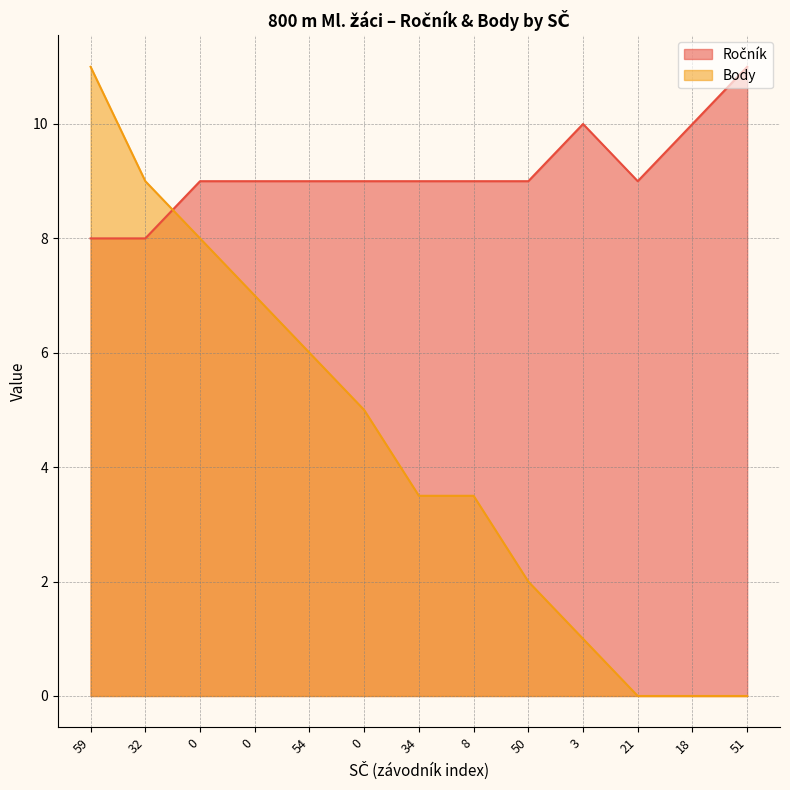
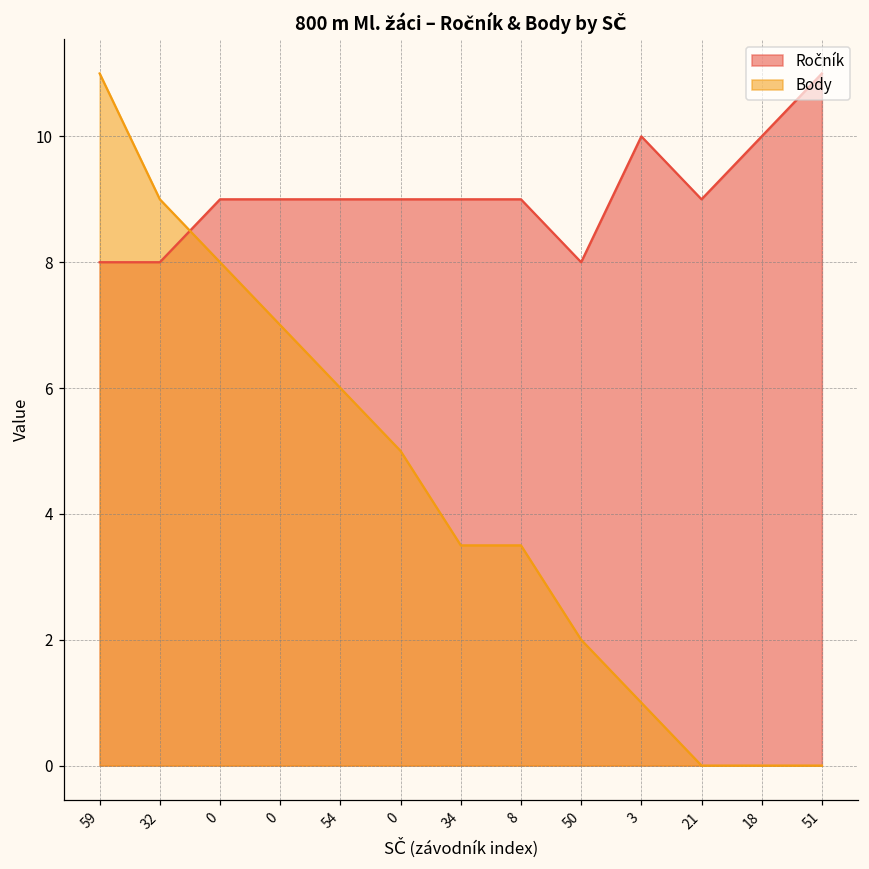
  {
    "Ročník": {
      "59": 8,
      "32": 8,
      "54": 9,
      "34": 9,
      "8": 9,
-     "50": 9,
+     "50": 8,
      "3": 10,
      "21": 9,
      "18": 10
    },
    "Body": {
      "59": 11,
      "32": 9,
      "54": 6,
      "34": 3.5,
      "8": 3.5,
      "50": 2,
      "3": 1,
      "21": 0,
      "18": 0,
      "51": 0
    }
  }
